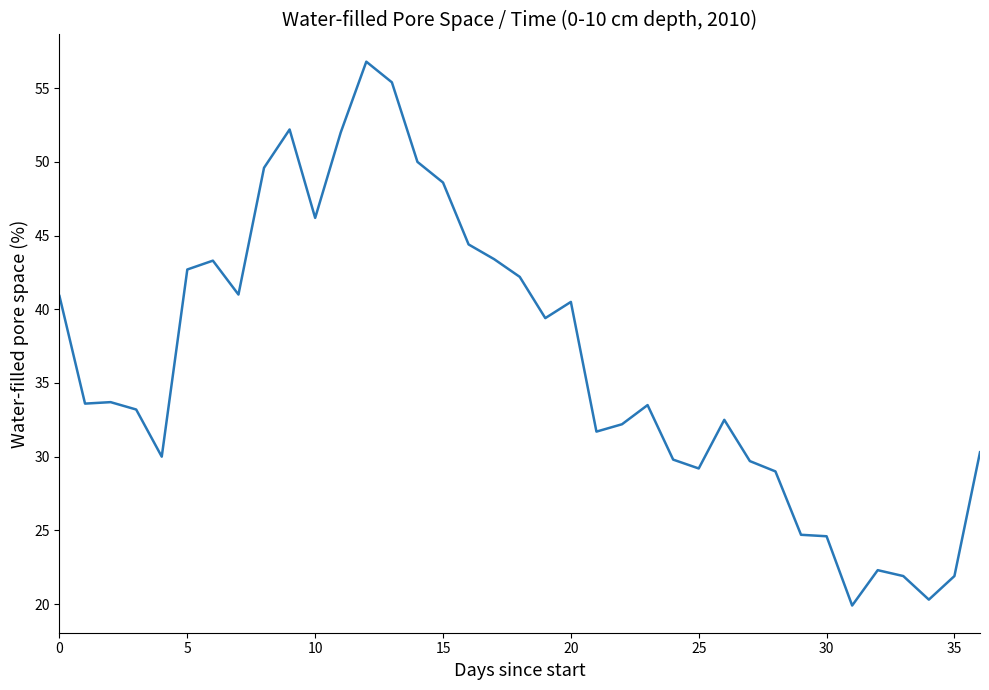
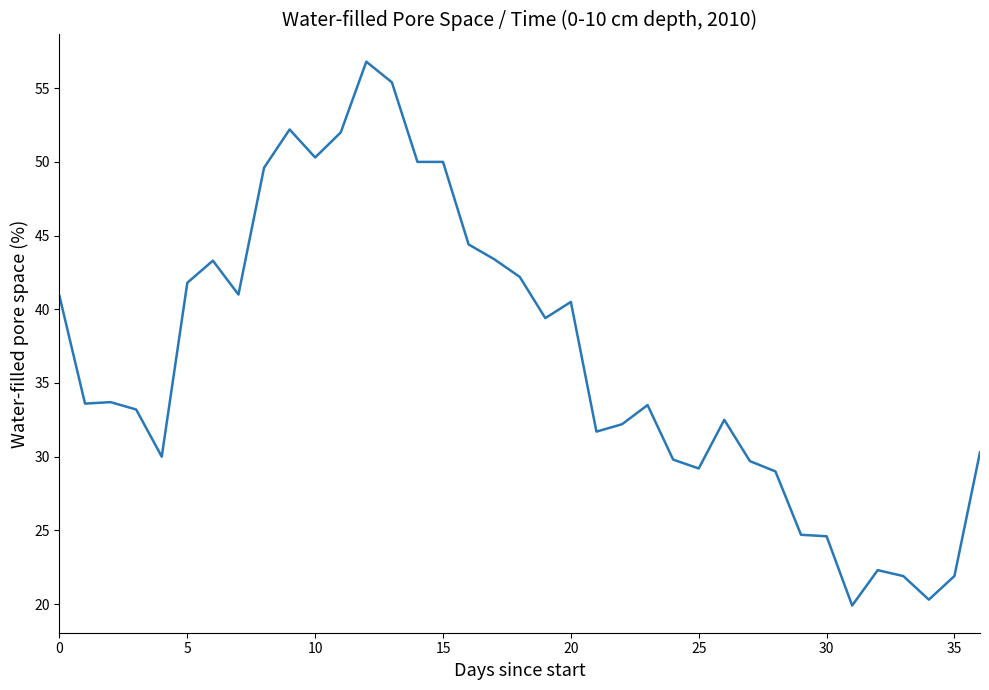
  {
    "0": 40.9,
-   "5": 42.7,
-   "10": 46.2,
-   "15": 48.6,
+   "5": 41.8,
+   "10": 50.3,
+   "15": 50.0,
    "20": 40.5,
    "25": 29.2,
    "30": 24.6,
    "35": 21.9
  }
